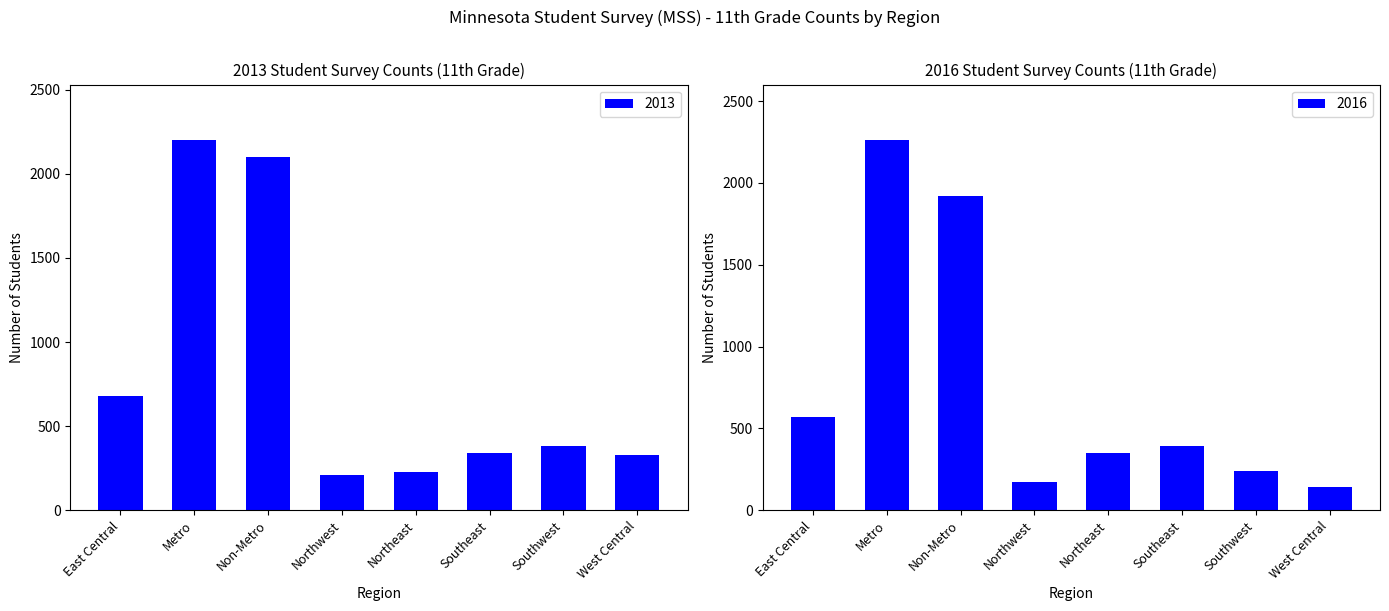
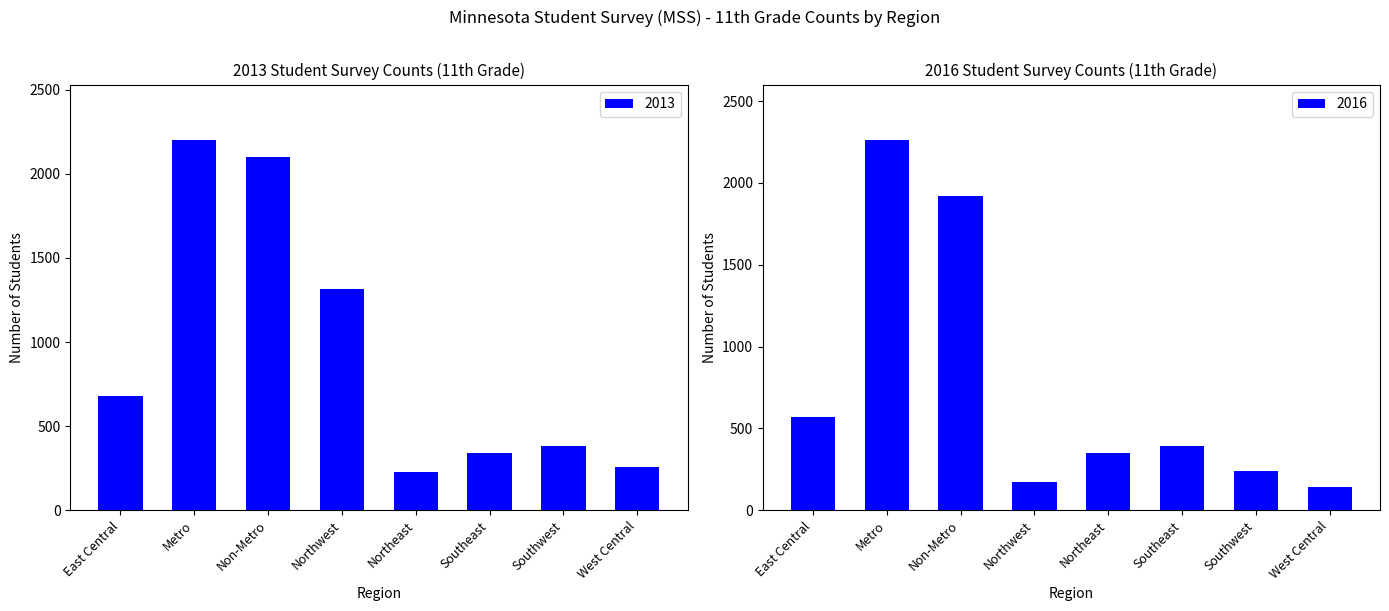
  {
    "2013 Student Survey Counts (11th Grade)": {
      "East Central": 680,
      "Metro": 2200,
      "Non-Metro": 2100,
-     "Northwest": 210,
+     "Northwest": 1310,
      "Northeast": 230,
      "Southeast": 340,
      "Southwest": 390,
-     "West Central": 330
+     "West Central": 260
    },
    "2016 Student Survey Counts (11th Grade)": {
      "East Central": 570,
      "Metro": 2260,
      "Non-Metro": 1920,
      "Northwest": 170,
      "Northeast": 350,
      "Southeast": 390,
      "Southwest": 240,
      "West Central": 140
    }
  }
